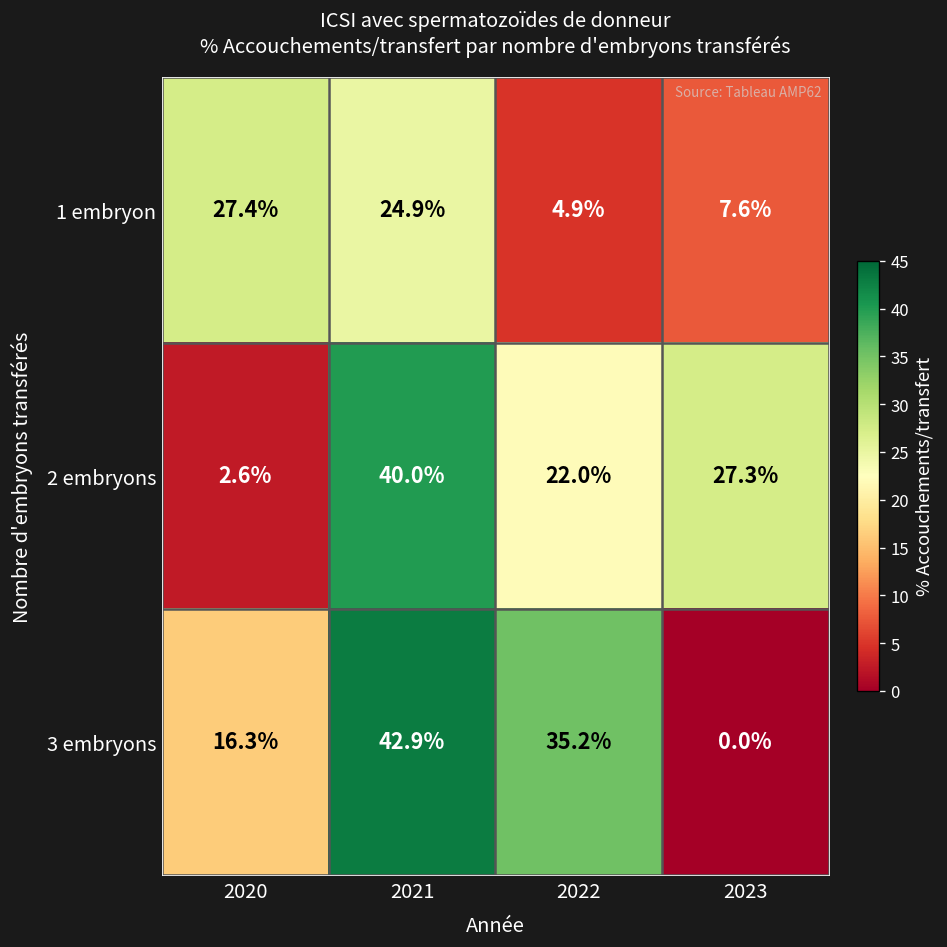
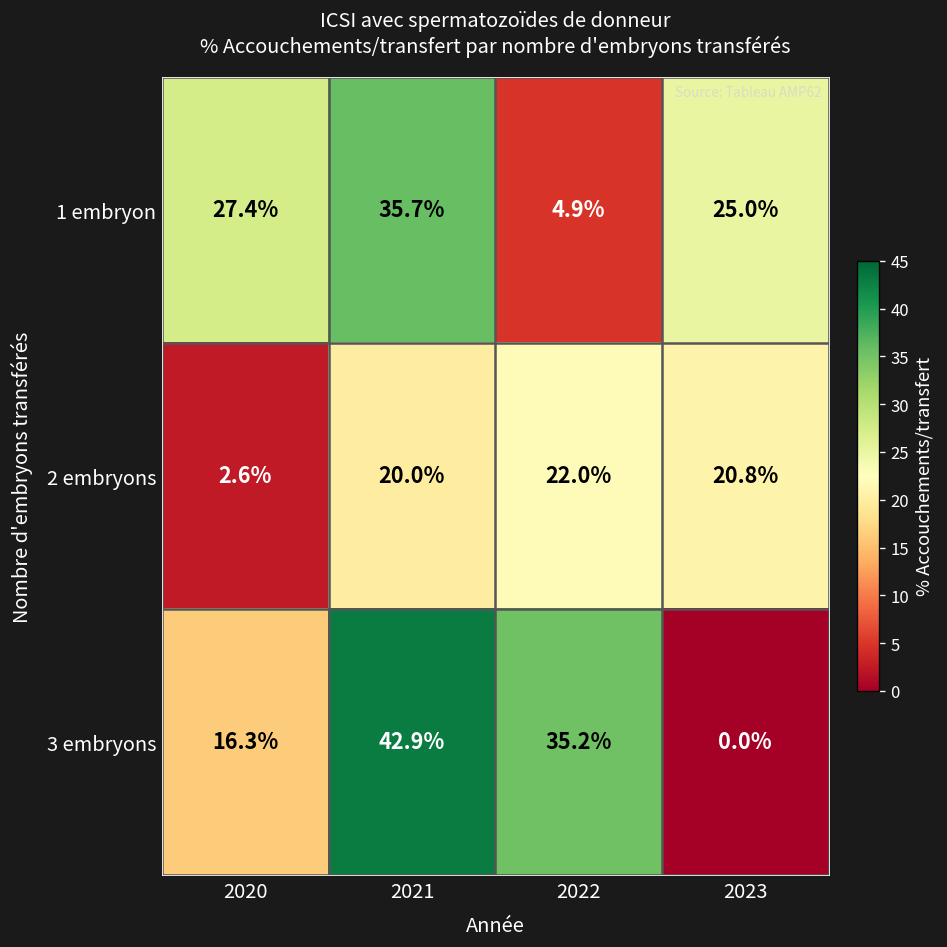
  {
    "1 embryon": {
      "2020": "27.4%",
-     "2021": "24.9%",
+     "2021": "35.7%",
      "2022": "4.9%",
-     "2023": "7.6%"
+     "2023": "25.0%"
    },
    "2 embryons": {
      "2020": "2.6%",
-     "2021": "40.0%",
+     "2021": "20.0%",
      "2022": "22.0%",
-     "2023": "27.3%"
+     "2023": "20.8%"
    },
    "3 embryons": {
      "2020": "16.3%",
      "2021": "42.9%",
      "2022": "35.2%",
      "2023": "0.0%"
    }
  }
